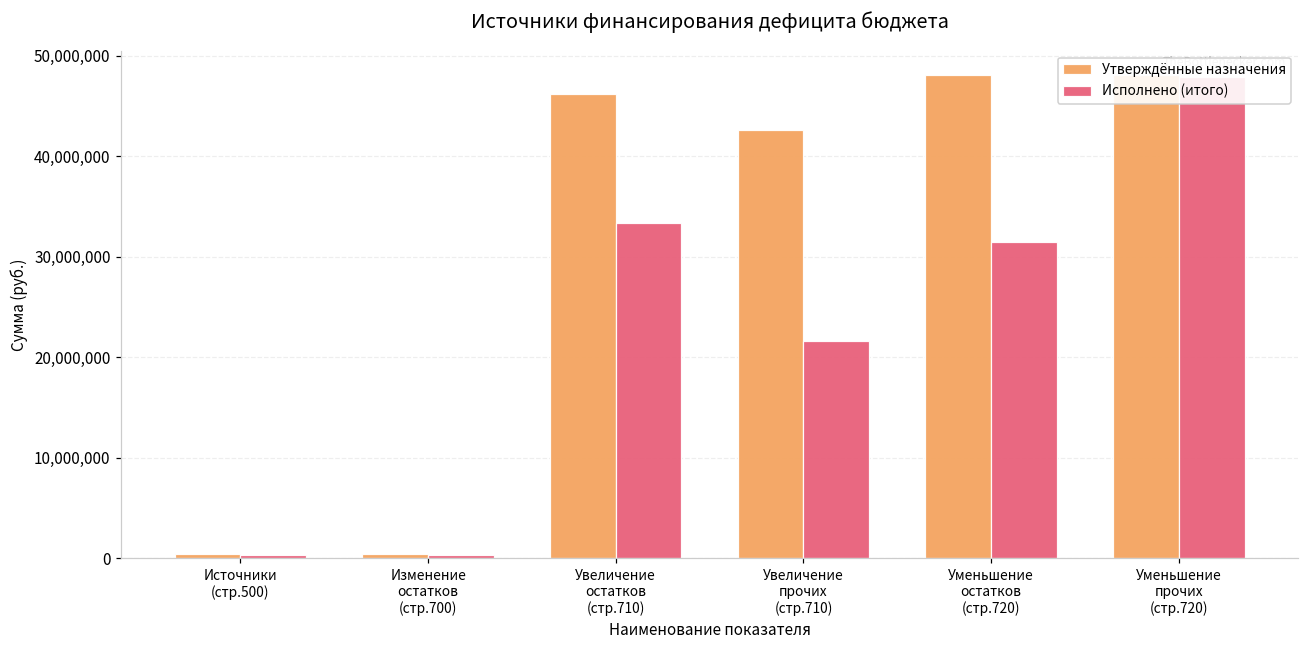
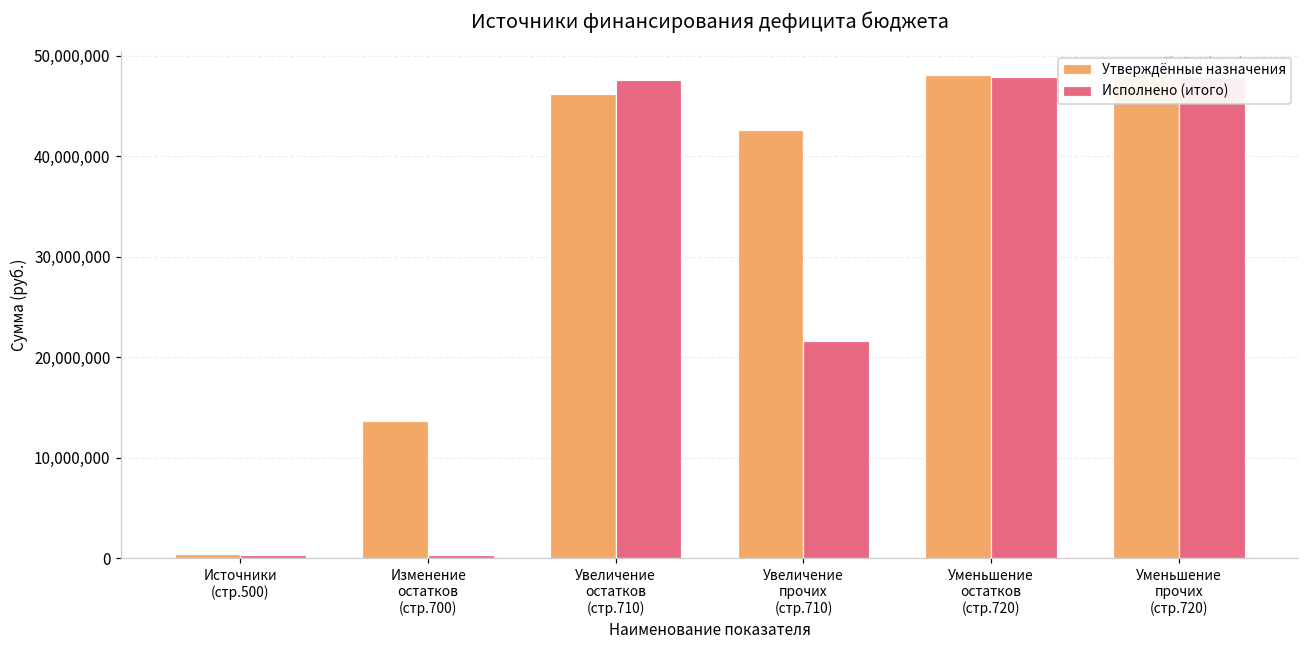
  {
    "Утверждённые назначения": {
      "Источники (стр.500)": "0",
-     "Изменение остатков (стр.700)": "0",
+     "Изменение остатков (стр.700)": "14,000,000",
      "Увеличение остатков (стр.710)": "46,000,000",
      "Увеличение прочих (стр.710)": "43,000,000",
      "Уменьшение остатков (стр.720)": "48,000,000"
    },
    "Исполнено (итого)": {
-     "Увеличение остатков (стр.710)": "33,000,000",
+     "Увеличение остатков (стр.710)": "48,000,000",
      "Увеличение прочих (стр.710)": "22,000,000",
-     "Уменьшение остатков (стр.720)": "31,000,000"
+     "Уменьшение остатков (стр.720)": "48,000,000"
    }
  }
